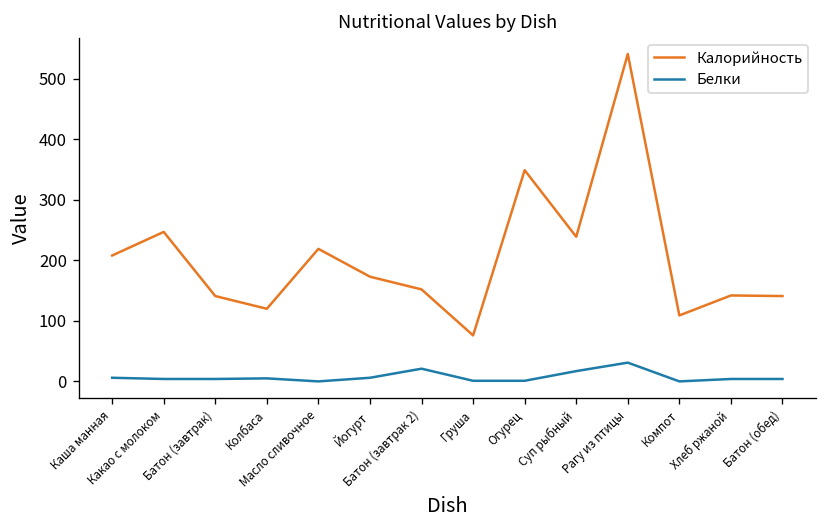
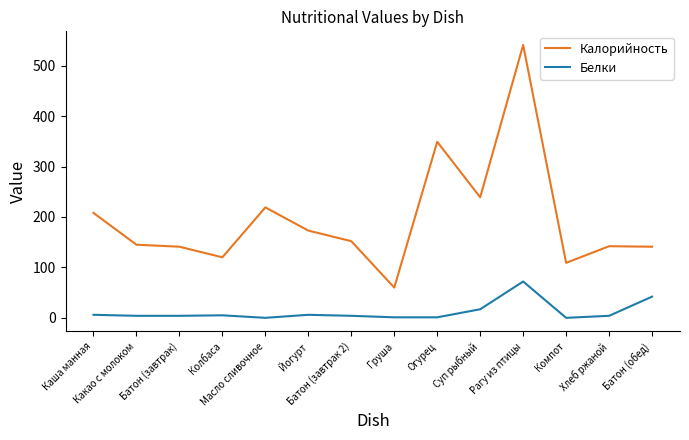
  {
    "Калорийность": {
      "Каша манная": 210,
-     "Какао с молоком": 250,
+     "Какао с молоком": 150,
      "Батон (завтрак)": 140,
      "Колбаса": 120,
      "Масло сливочное": 220,
      "Йогурт": 170,
      "Батон (завтрак 2)": 150,
-     "Груша": 80,
+     "Груша": 60,
      "Огурец": 350,
      "Суп рыбный": 240,
      "Рагу из птицы": 540,
      "Компот": 110,
      "Хлеб ржаной": 140,
      "Батон (обед)": 140
    },
    "Белки": {
      "Каша манная": 10,
      "Какао с молоком": 0,
      "Батон (завтрак)": 0,
      "Колбаса": 10,
      "Масло сливочное": 0,
      "Йогурт": 10,
-     "Батон (завтрак 2)": 20,
+     "Батон (завтрак 2)": 0,
      "Груша": 0,
      "Огурец": 0,
      "Суп рыбный": 20,
-     "Рагу из птицы": 30,
+     "Рагу из птицы": 70,
      "Компот": 0,
      "Хлеб ржаной": 0,
-     "Батон (обед)": 0
+     "Батон (обед)": 40
    }
  }
